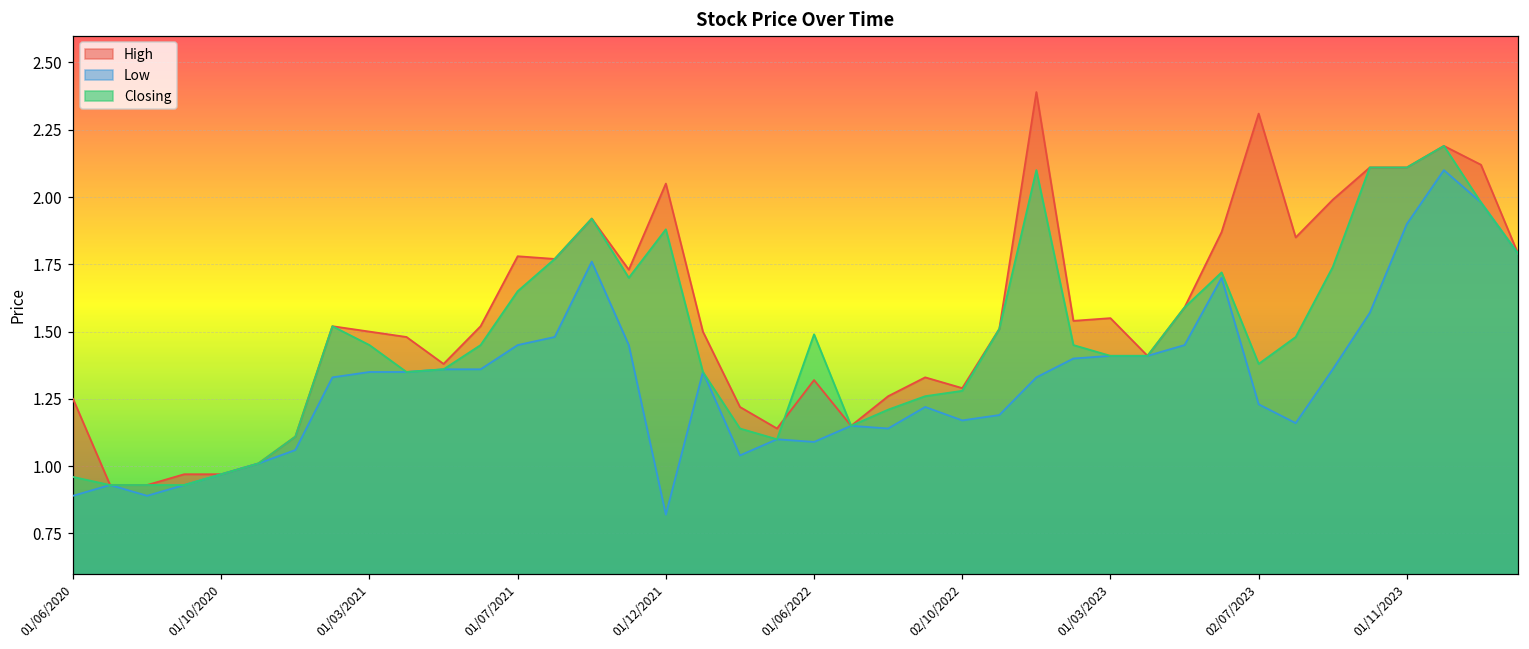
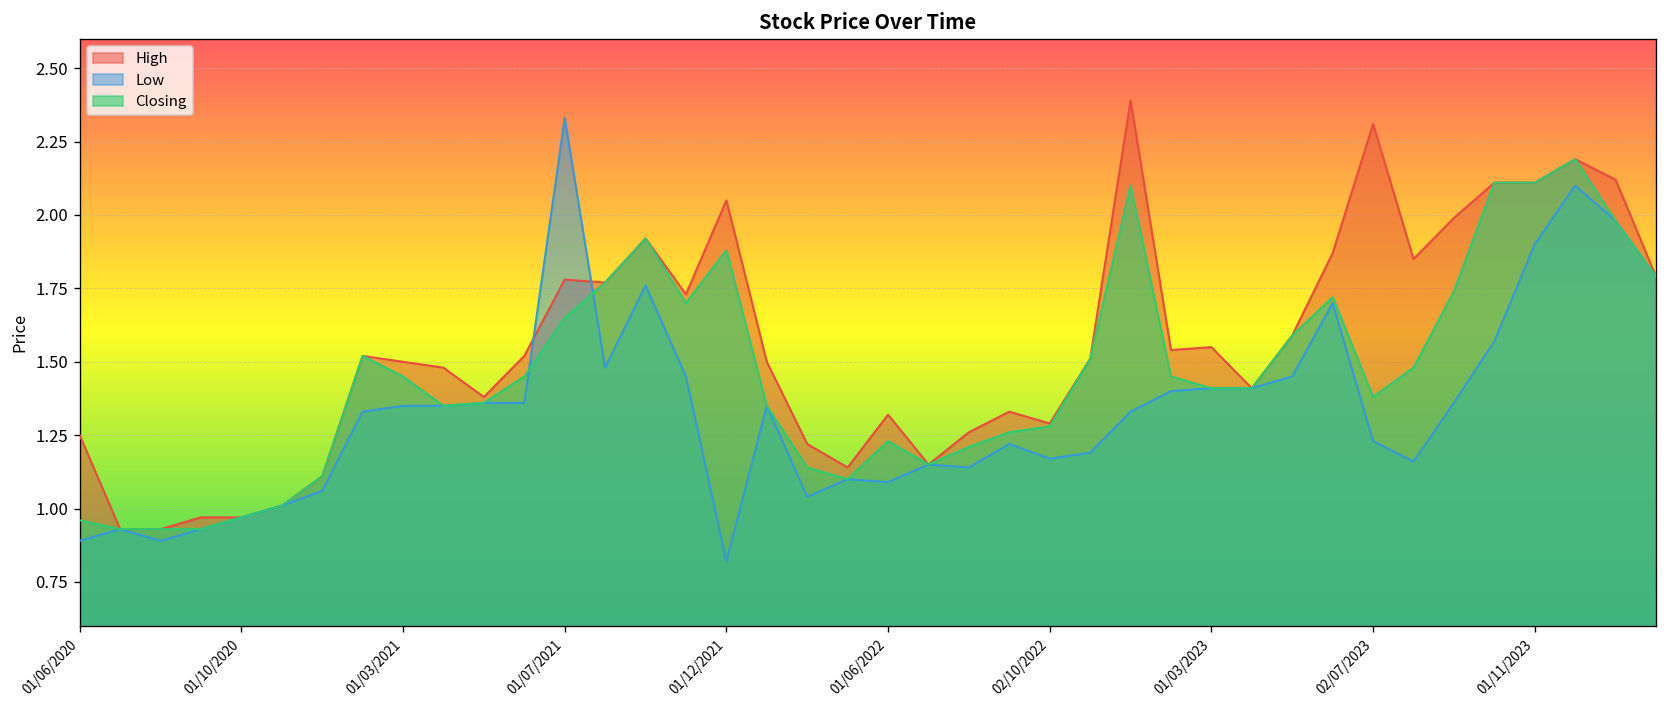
  {
    "High": {
      "01/06/2020": 1.25,
      "01/03/2021": 1.50,
      "01/07/2021": 1.78,
      "01/12/2021": 2.05,
      "01/06/2022": 1.32,
      "01/03/2023": 1.55,
      "02/07/2023": 2.31
    },
    "Low": {
      "01/06/2020": 0.89,
      "01/03/2021": 1.35,
-     "01/07/2021": 1.45,
+     "01/07/2021": 2.33,
      "01/12/2021": 0.82,
      "01/06/2022": 1.09,
      "02/10/2022": 1.17,
      "02/07/2023": 1.23,
      "01/11/2023": 1.90
    },
    "Closing": {
      "01/06/2020": 0.96,
      "01/03/2021": 1.45,
      "01/07/2021": 1.65,
      "01/12/2021": 1.88,
-     "01/06/2022": 1.49,
+     "01/06/2022": 1.23,
      "02/07/2023": 1.38
    }
  }
